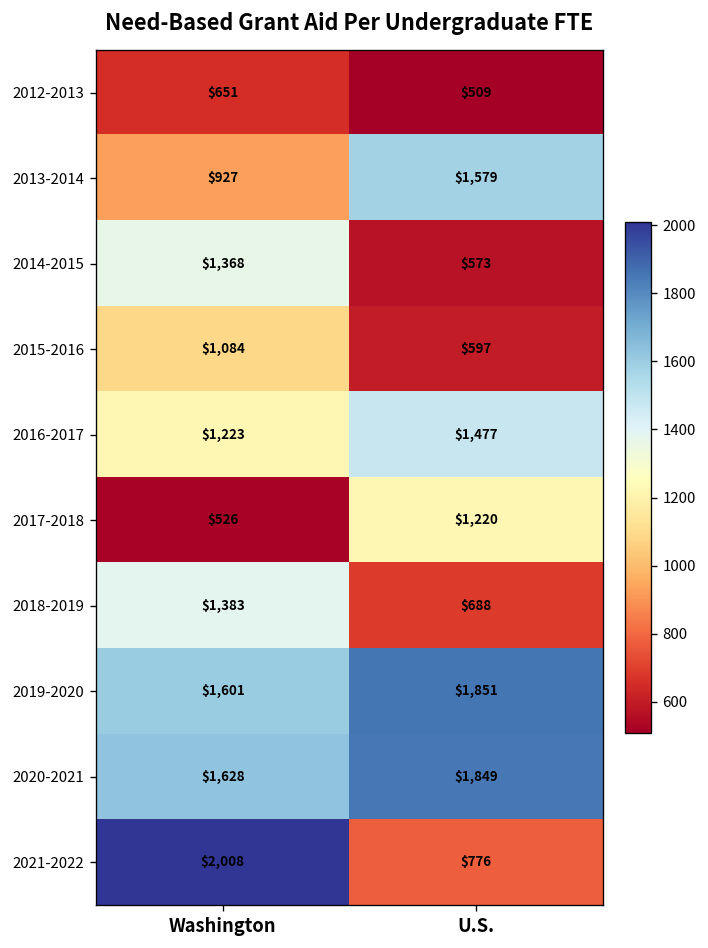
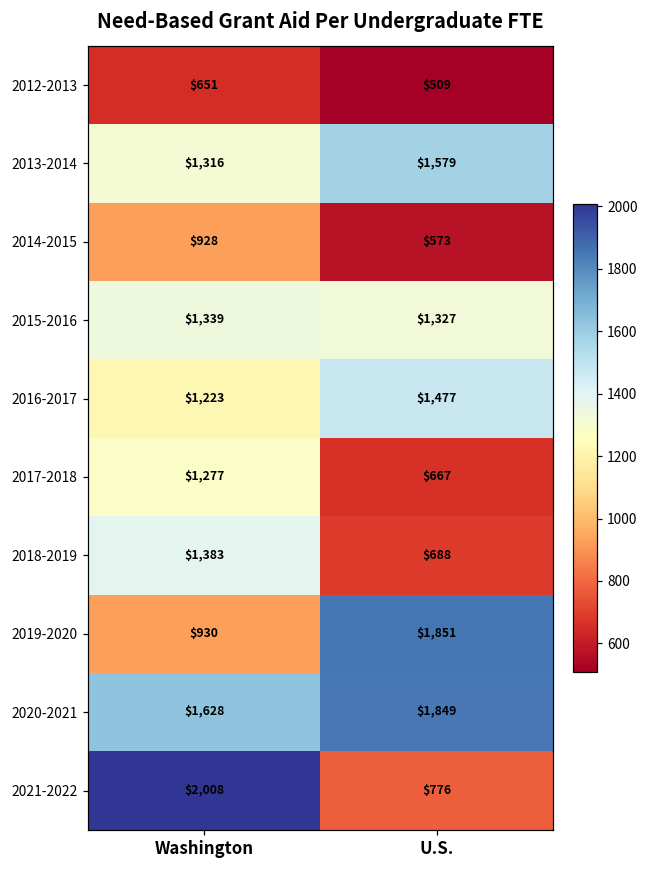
  {
    "2012-2013": {
      "Washington": "$651",
      "U.S.": "$509"
    },
    "2013-2014": {
-     "Washington": "$927",
+     "Washington": "$1,316",
      "U.S.": "$1,579"
    },
    "2014-2015": {
-     "Washington": "$1,368",
+     "Washington": "$928",
      "U.S.": "$573"
    },
    "2015-2016": {
-     "Washington": "$1,084",
-     "U.S.": "$597"
+     "Washington": "$1,339",
+     "U.S.": "$1,327"
    },
    "2016-2017": {
      "Washington": "$1,223",
      "U.S.": "$1,477"
    },
    "2017-2018": {
-     "Washington": "$526",
-     "U.S.": "$1,220"
+     "Washington": "$1,277",
+     "U.S.": "$667"
    },
    "2018-2019": {
      "Washington": "$1,383",
      "U.S.": "$688"
    },
    "2019-2020": {
-     "Washington": "$1,601",
+     "Washington": "$930",
      "U.S.": "$1,851"
    },
    "2020-2021": {
      "Washington": "$1,628",
      "U.S.": "$1,849"
    },
    "2021-2022": {
      "Washington": "$2,008",
      "U.S.": "$776"
    }
  }
